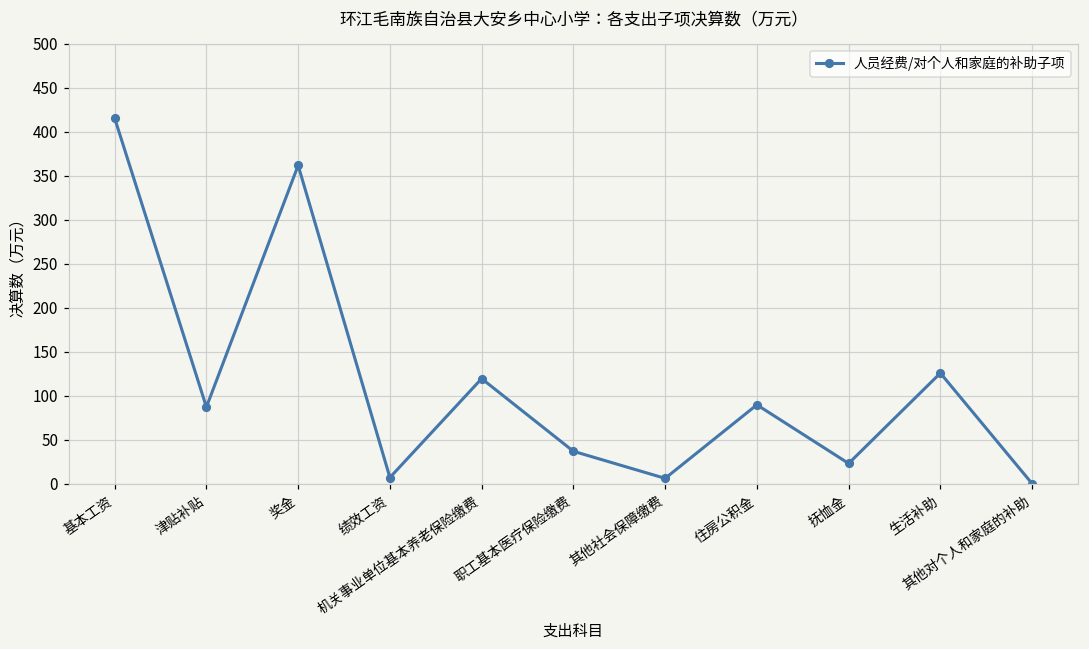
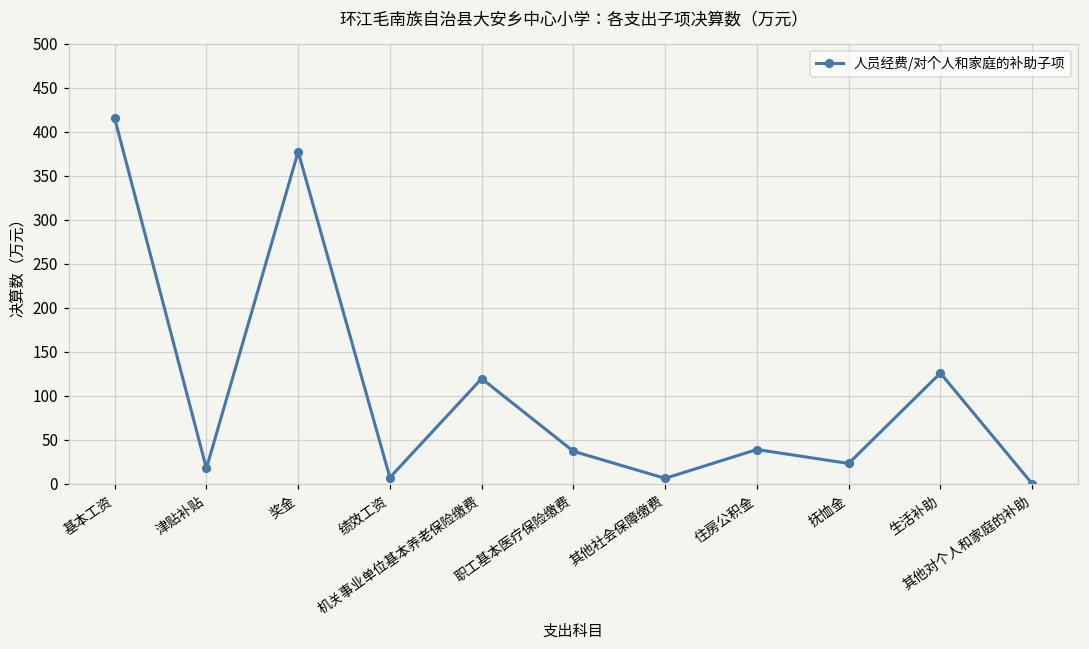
  {
    "基本工资": 420,
-   "津贴补贴": 90,
-   "奖金": 360,
+   "津贴补贴": 20,
+   "奖金": 380,
    "绩效工资": 10,
    "机关事业单位基本养老保险缴费": 120,
    "职工基本医疗保险缴费": 40,
    "其他社会保障缴费": 10,
-   "住房公积金": 90,
+   "住房公积金": 40,
    "抚恤金": 20,
    "生活补助": 130,
    "其他对个人和家庭的补助": 0
  }
